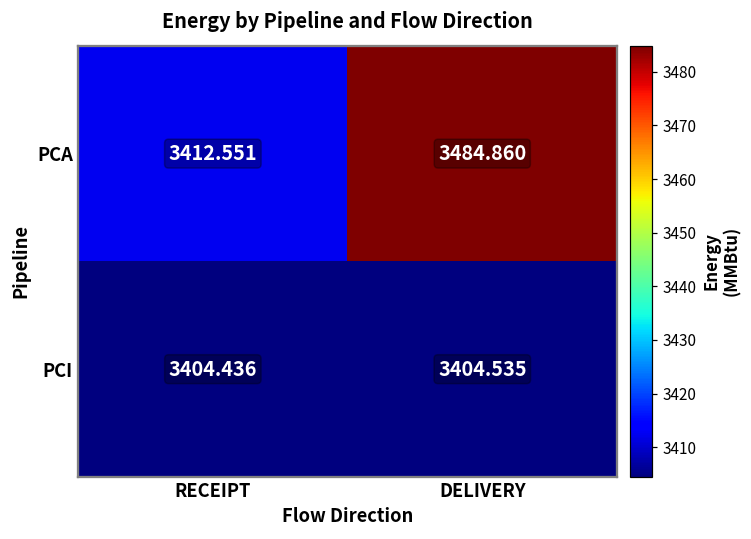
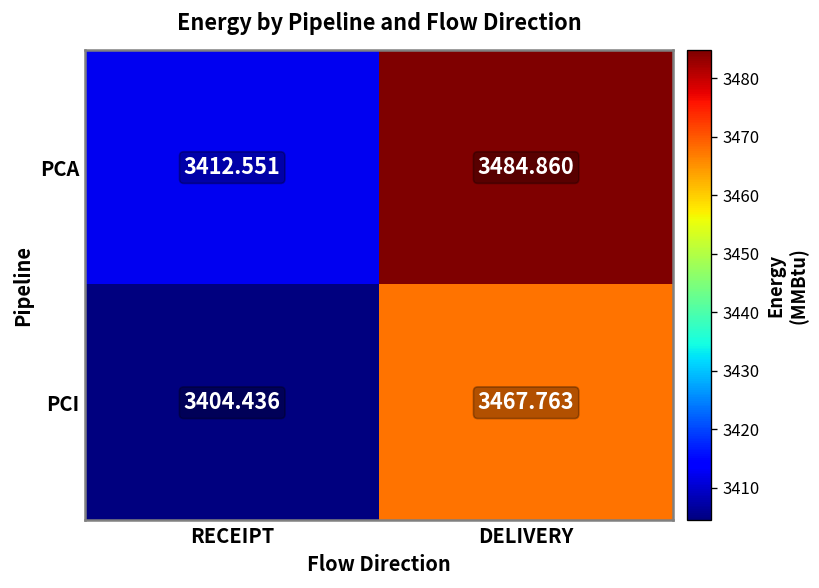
  {
    "PCI": {
-     "DELIVERY": 3404.535
+     "DELIVERY": 3467.763
    }
  }
